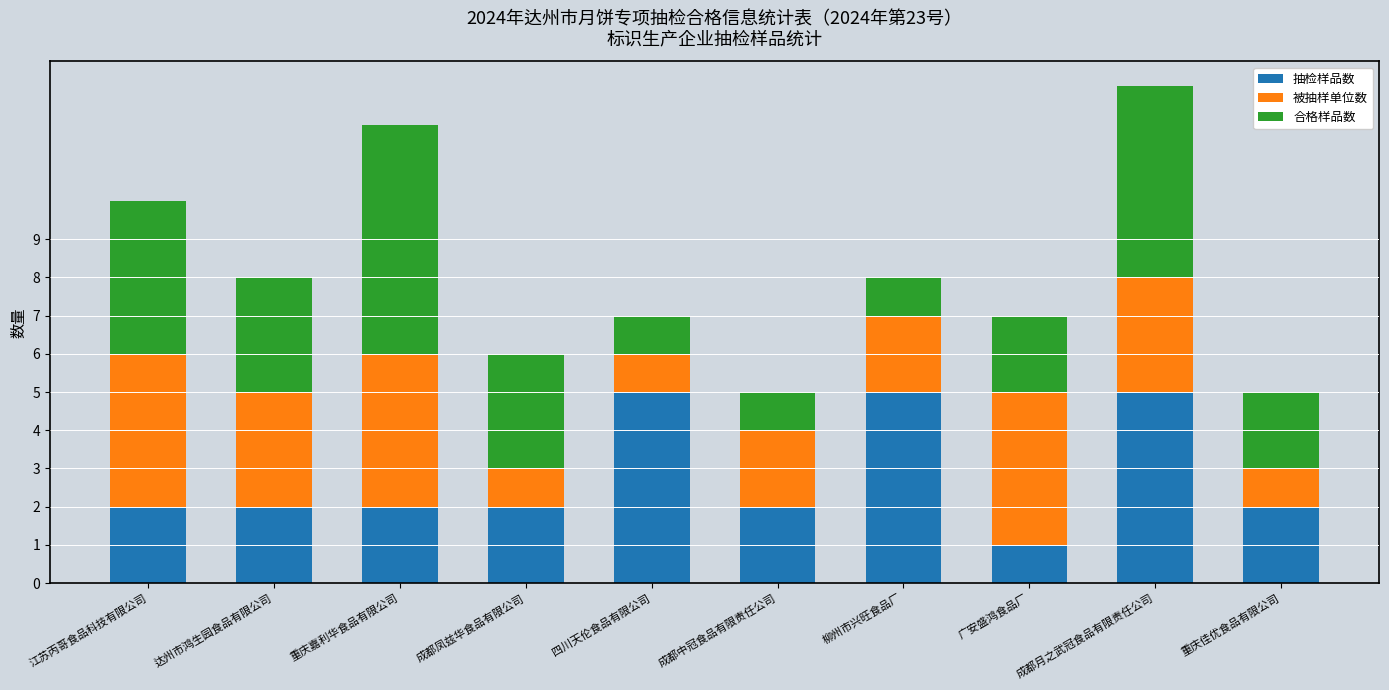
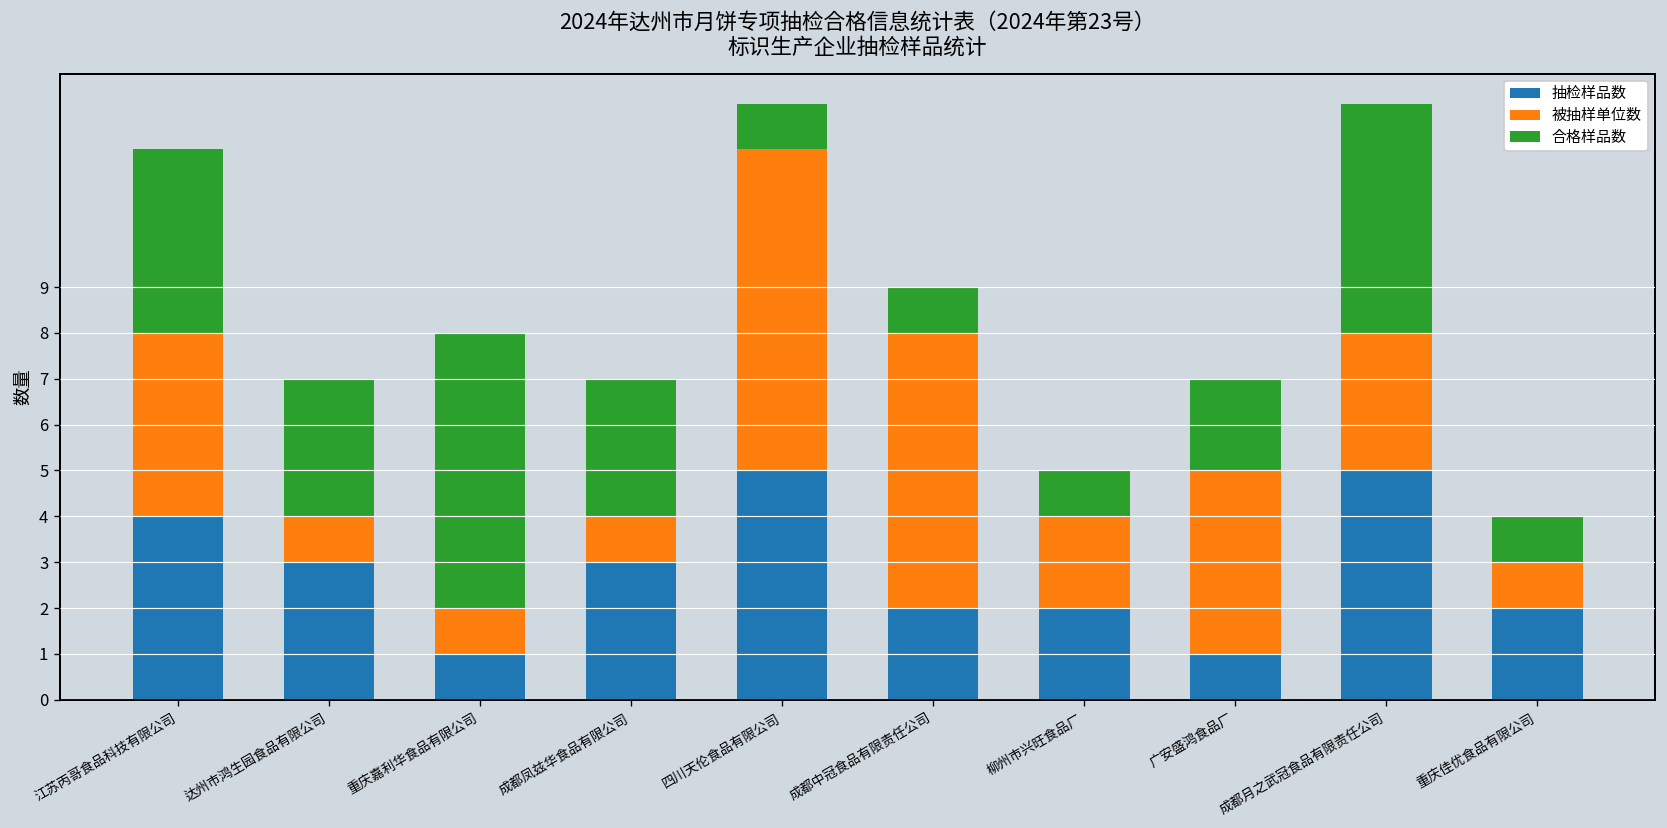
  {
    "抽检样品数": {
-     "江苏丙哥食品科技有限公司": 2,
-     "达州市鸿生园食品有限公司": 2,
-     "重庆嘉利华食品有限公司": 2,
-     "成都凤兹华食品有限公司": 2,
+     "江苏丙哥食品科技有限公司": 4,
+     "达州市鸿生园食品有限公司": 3,
+     "重庆嘉利华食品有限公司": 1,
+     "成都凤兹华食品有限公司": 3,
      "四川天伦食品有限公司": 5,
      "成都中冠食品有限责任公司": 2,
-     "柳州市兴旺食品厂": 5,
+     "柳州市兴旺食品厂": 2,
      "广安盛鸿食品厂": 1,
      "成都月之武冠食品有限责任公司": 5,
      "重庆佳优食品有限公司": 2
    },
    "被抽样单位数": {
      "江苏丙哥食品科技有限公司": 4,
-     "达州市鸿生园食品有限公司": 3,
-     "重庆嘉利华食品有限公司": 4,
+     "达州市鸿生园食品有限公司": 1,
+     "重庆嘉利华食品有限公司": 1,
      "成都凤兹华食品有限公司": 1,
-     "四川天伦食品有限公司": 1,
-     "成都中冠食品有限责任公司": 2,
+     "四川天伦食品有限公司": 7,
+     "成都中冠食品有限责任公司": 6,
      "柳州市兴旺食品厂": 2,
      "广安盛鸿食品厂": 4,
      "成都月之武冠食品有限责任公司": 3,
      "重庆佳优食品有限公司": 1
    },
    "合格样品数": {
      "江苏丙哥食品科技有限公司": 4,
      "达州市鸿生园食品有限公司": 3,
      "重庆嘉利华食品有限公司": 6,
      "成都凤兹华食品有限公司": 3,
      "四川天伦食品有限公司": 1,
      "成都中冠食品有限责任公司": 1,
      "柳州市兴旺食品厂": 1,
      "广安盛鸿食品厂": 2,
      "成都月之武冠食品有限责任公司": 5,
-     "重庆佳优食品有限公司": 2
+     "重庆佳优食品有限公司": 1
    }
  }
